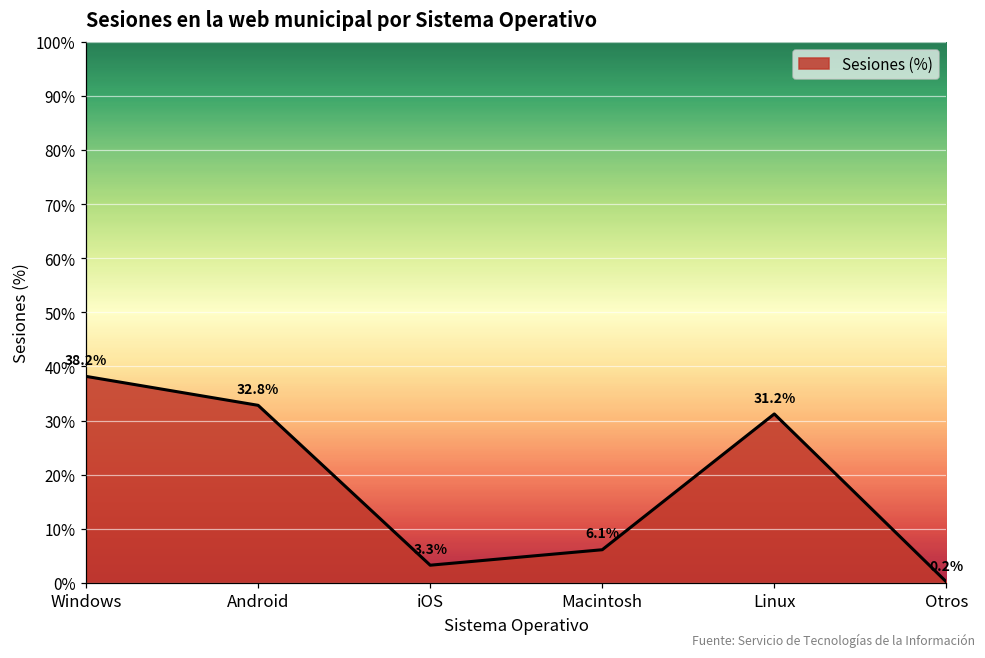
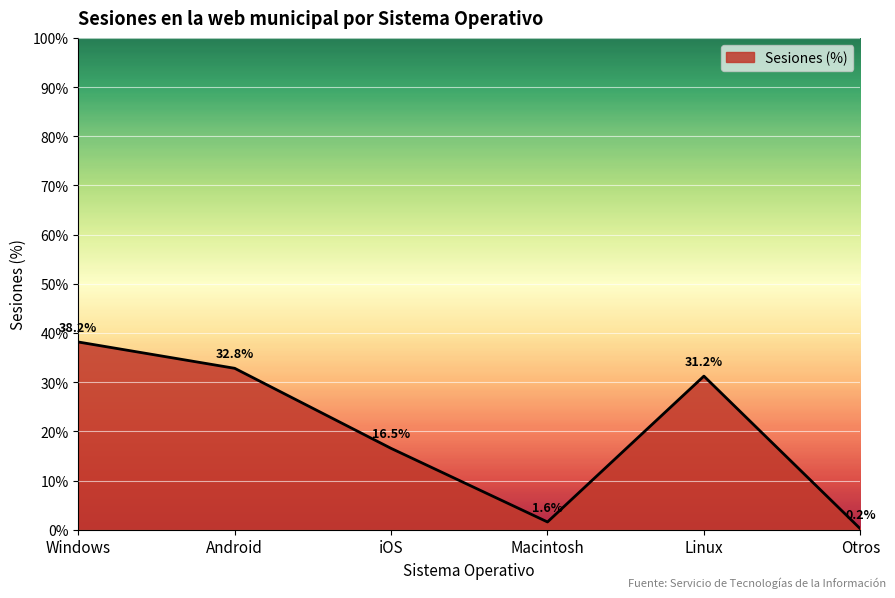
  {
    "Windows": "38.2%",
    "Android": "32.8%",
-   "iOS": "3.3%",
-   "Macintosh": "6.1%",
+   "iOS": "16.5%",
+   "Macintosh": "1.6%",
    "Linux": "31.2%",
    "Otros": "0.2%"
  }
